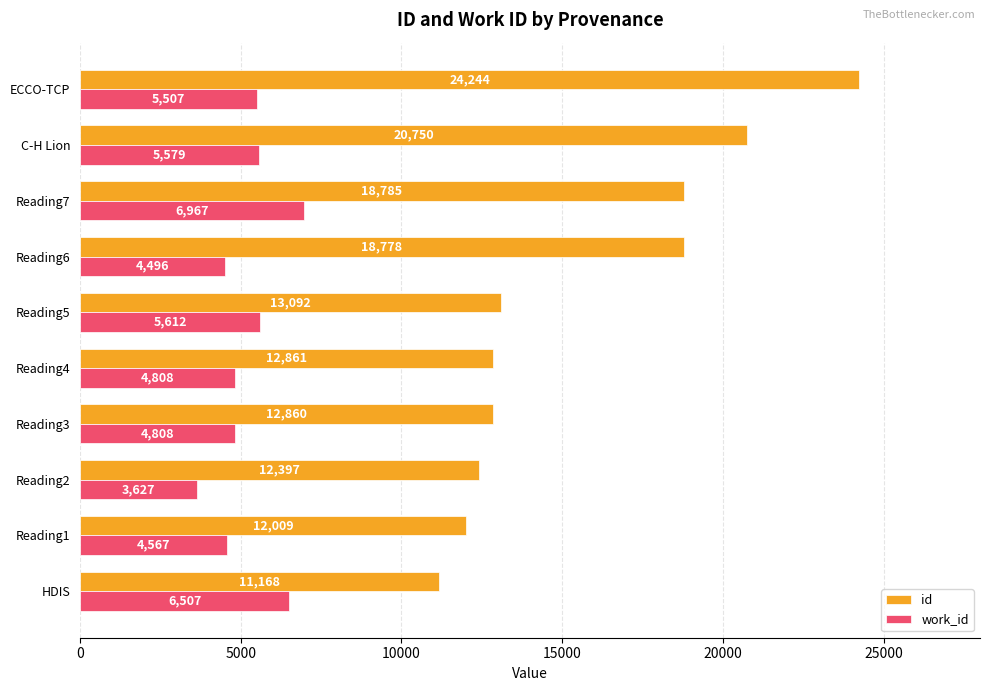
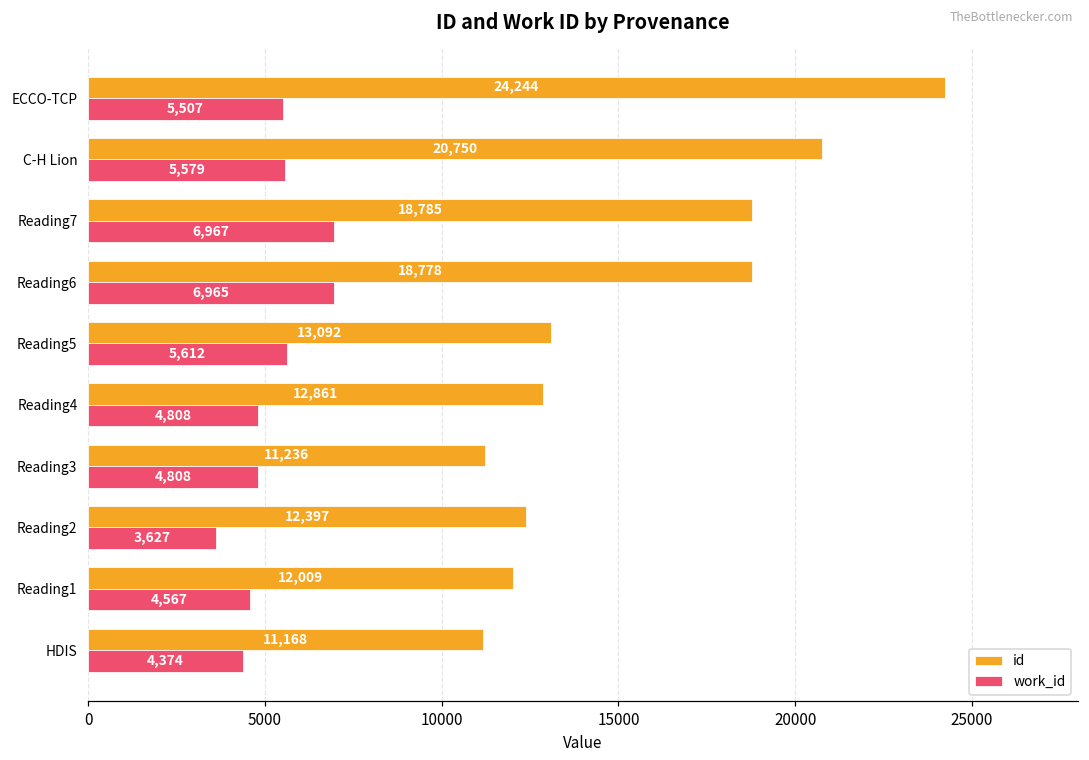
  {
    "id": {
      "ECCO-TCP": "24,244",
      "C-H Lion": "20,750",
      "Reading7": "18,785",
      "Reading6": "18,778",
      "Reading5": "13,092",
      "Reading4": "12,861",
-     "Reading3": "12,860",
+     "Reading3": "11,236",
      "Reading2": "12,397",
      "Reading1": "12,009",
      "HDIS": "11,168"
    },
    "work_id": {
      "ECCO-TCP": "5,507",
      "C-H Lion": "5,579",
      "Reading7": "6,967",
-     "Reading6": "4,496",
+     "Reading6": "6,965",
      "Reading5": "5,612",
      "Reading4": "4,808",
      "Reading3": "4,808",
      "Reading2": "3,627",
      "Reading1": "4,567",
-     "HDIS": "6,507"
+     "HDIS": "4,374"
    }
  }
